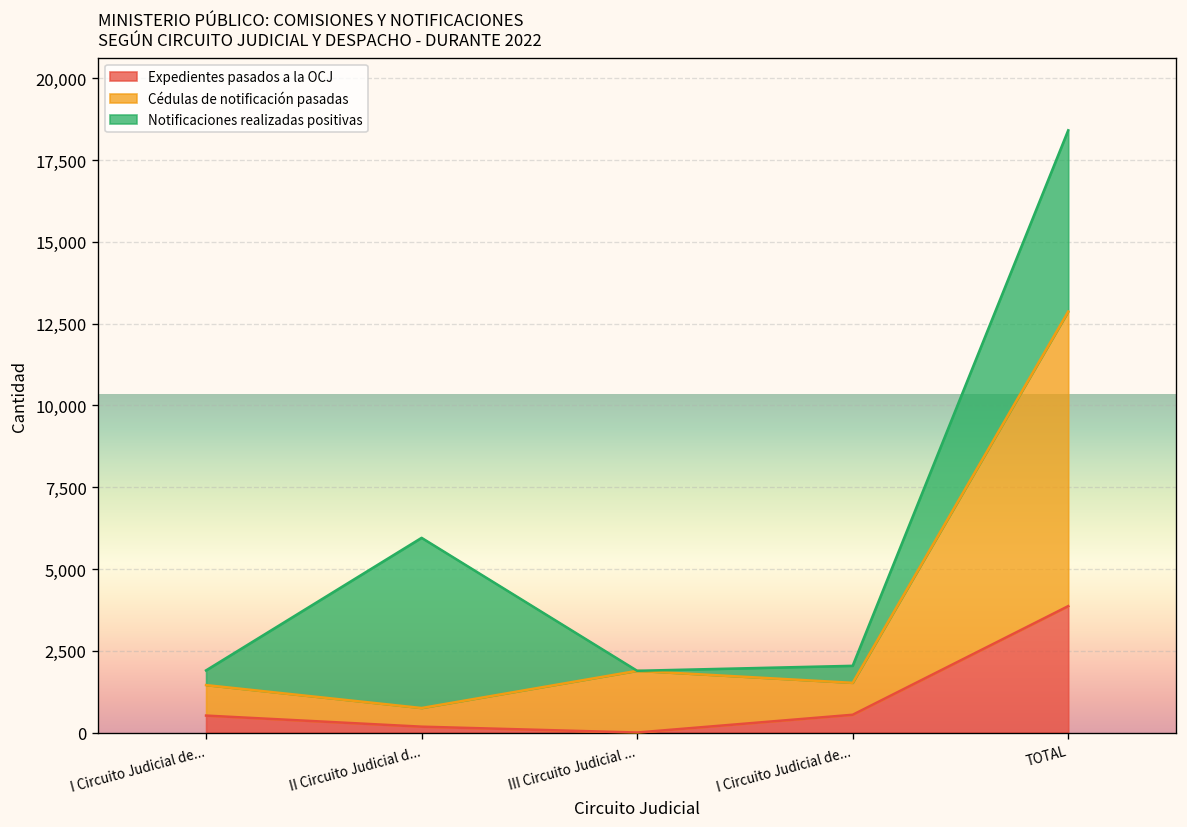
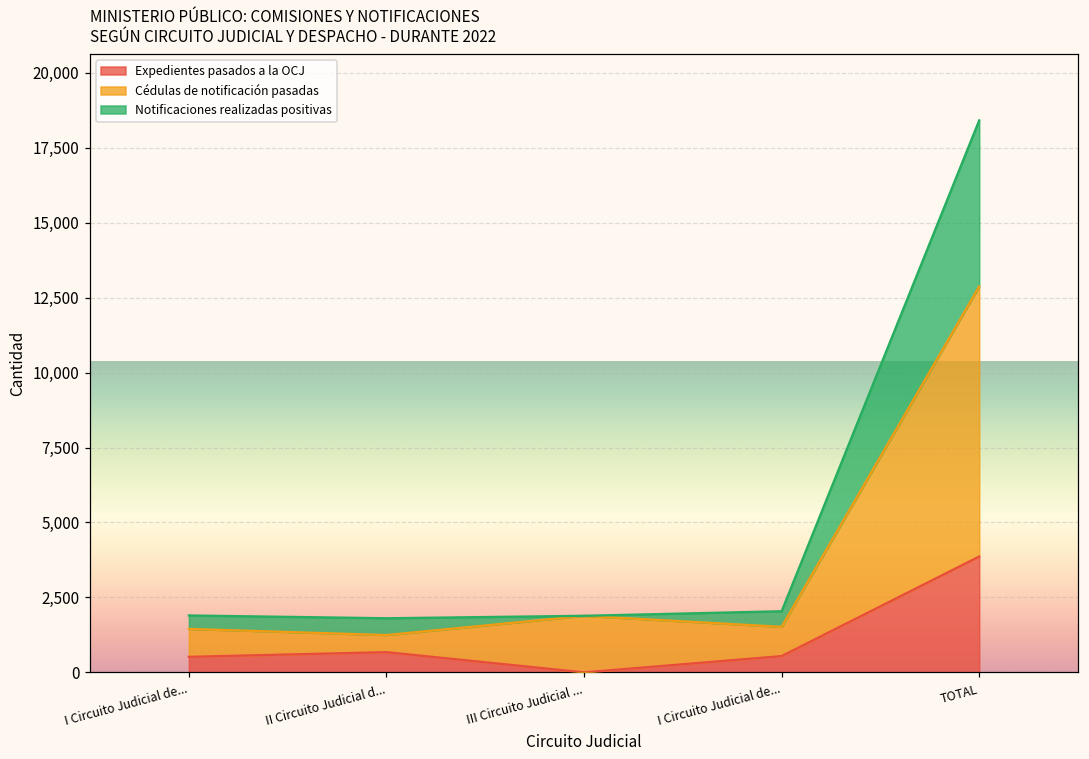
  {
    "Expedientes pasados a la OCJ": {
-     "II Circuito Judicial d...": "200",
+     "II Circuito Judicial d...": "700",
      "III Circuito Judicial ...": "0",
      "TOTAL": "3,900"
    },
    "Cédulas de notificación pasadas": {
      "II Circuito Judicial d...": "600",
      "TOTAL": "9,000"
    },
    "Notificaciones realizadas positivas": {
-     "II Circuito Judicial d...": "5,200",
+     "II Circuito Judicial d...": "600",
      "TOTAL": "5,500"
    }
  }
